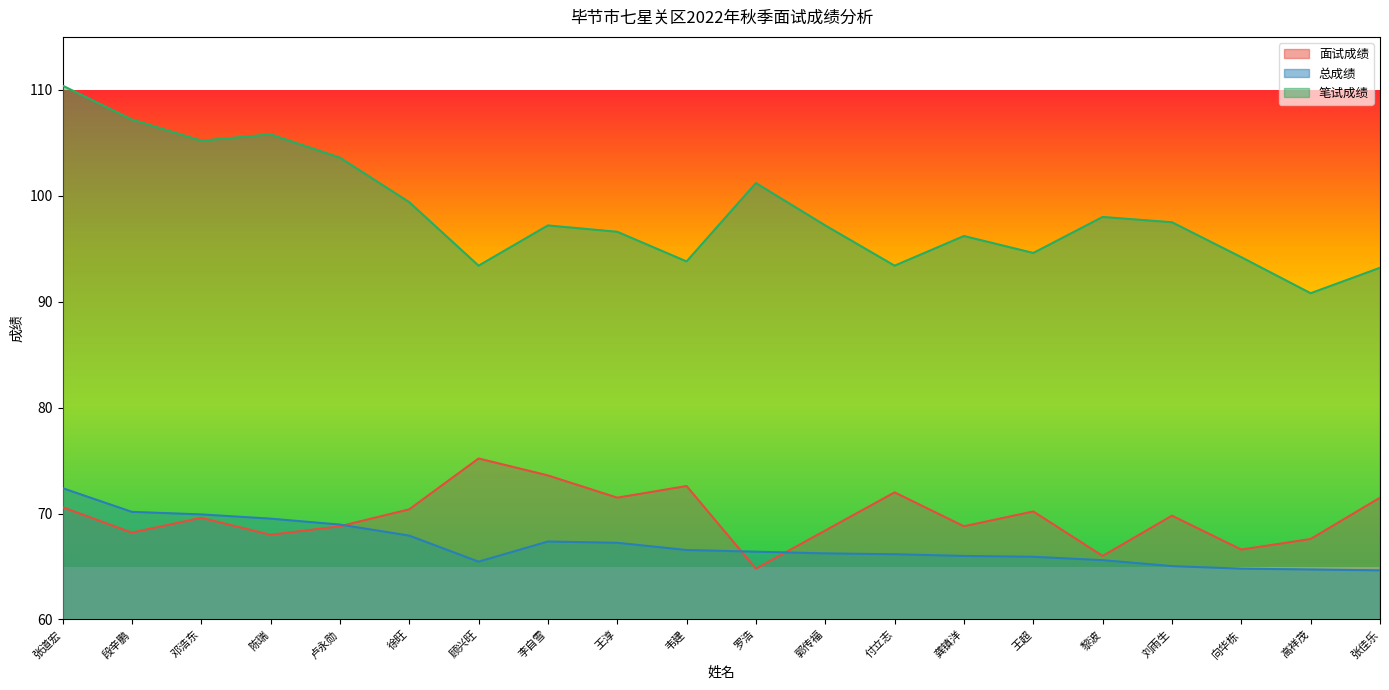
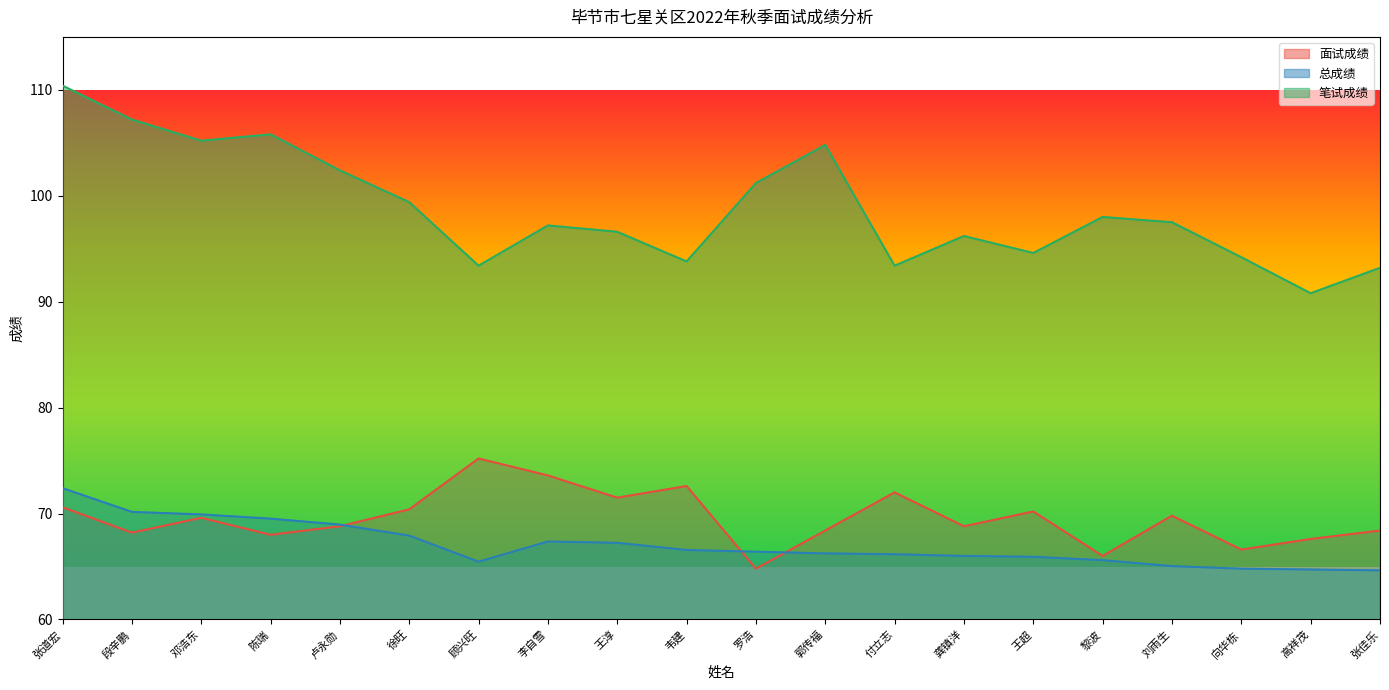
  {
    "面试成绩": {
      "张道宏": 70.6,
      "段辛鹏": 68.2,
      "邓浩东": 69.6,
      "陈瑞": 68.0,
      "徐旺": 70.4,
      "顾兴旺": 75.2,
      "李自雪": 73.6,
      "王淳": 71.5,
      "韦建": 72.6,
      "罗浩": 64.8,
      "郭传福": 68.4,
      "付立志": 72.0,
      "龚镇洋": 68.8,
      "王超": 70.2,
      "黎波": 66.0,
      "刘雨生": 69.8,
      "向华栋": 66.6,
      "高祥茂": 67.6,
-     "张佳乐": 71.5
+     "张佳乐": 68.4
    },
    "总成绩": {
      "张道宏": 72.4,
      "段辛鹏": 70.2,
      "邓浩东": 69.9,
      "陈瑞": 69.5,
      "徐旺": 67.9,
      "顾兴旺": 65.5,
      "李自雪": 67.4,
      "王淳": 67.2,
      "韦建": 66.6,
      "罗浩": 66.4,
      "郭传福": 66.2,
      "付立志": 66.2,
      "龚镇洋": 66.0,
      "王超": 65.9,
      "黎波": 65.6,
      "刘雨生": 65.0,
      "向华栋": 64.8,
      "高祥茂": 64.7,
      "张佳乐": 64.6
    },
    "笔试成绩": {
      "张道宏": 110.4,
      "段辛鹏": 107.2,
      "邓浩东": 105.2,
      "陈瑞": 105.8,
-     "卢永勋": 103.6,
+     "卢永勋": 102.4,
      "徐旺": 99.4,
      "顾兴旺": 93.4,
      "李自雪": 97.2,
      "王淳": 96.6,
      "韦建": 93.8,
      "罗浩": 101.2,
-     "郭传福": 97.2,
+     "郭传福": 104.8,
      "付立志": 93.4,
      "龚镇洋": 96.2,
      "王超": 94.6,
      "黎波": 98.0,
      "刘雨生": 97.5,
      "向华栋": 94.2,
      "高祥茂": 90.8,
      "张佳乐": 93.2
    }
  }
